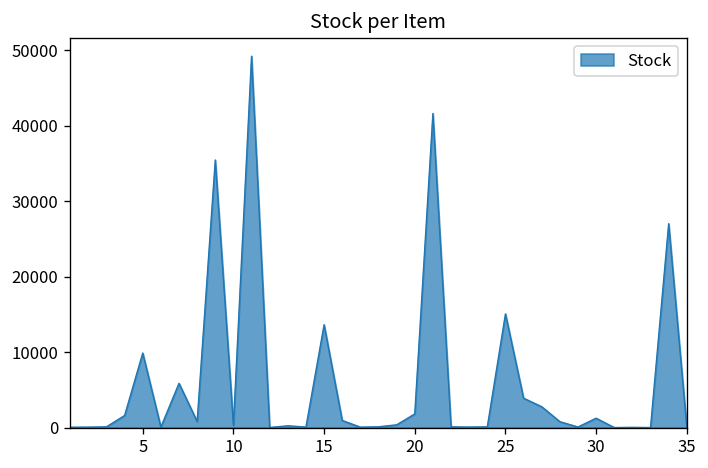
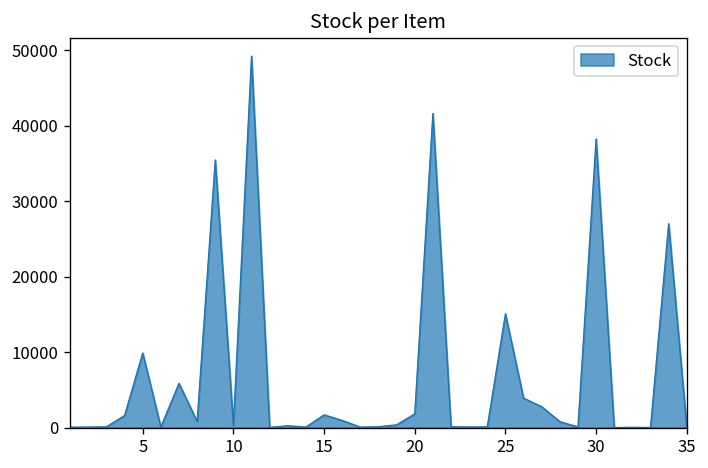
  {
    "5": 10000,
    "10": 0,
-   "15": 14000,
+   "15": 2000,
    "20": 2000,
    "25": 15000,
-   "30": 1000,
+   "30": 38000,
    "35": 0
  }
